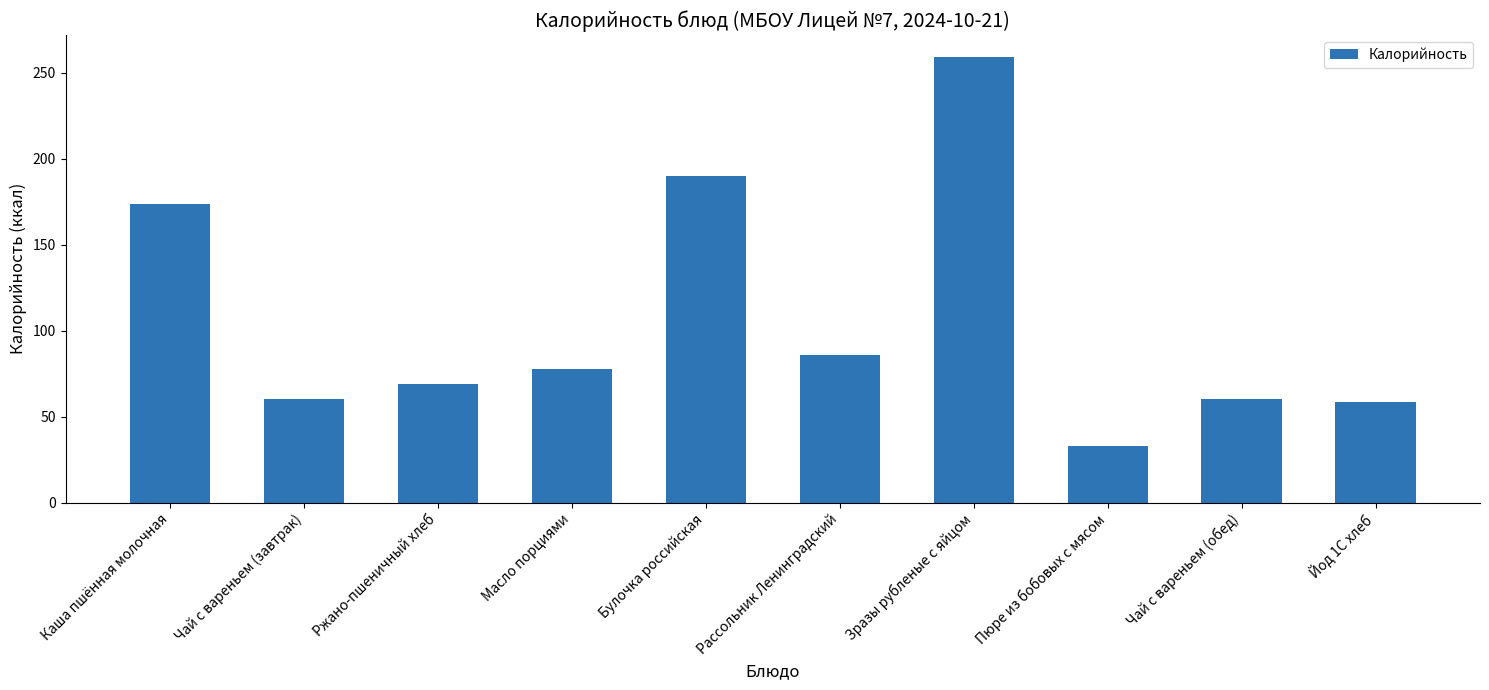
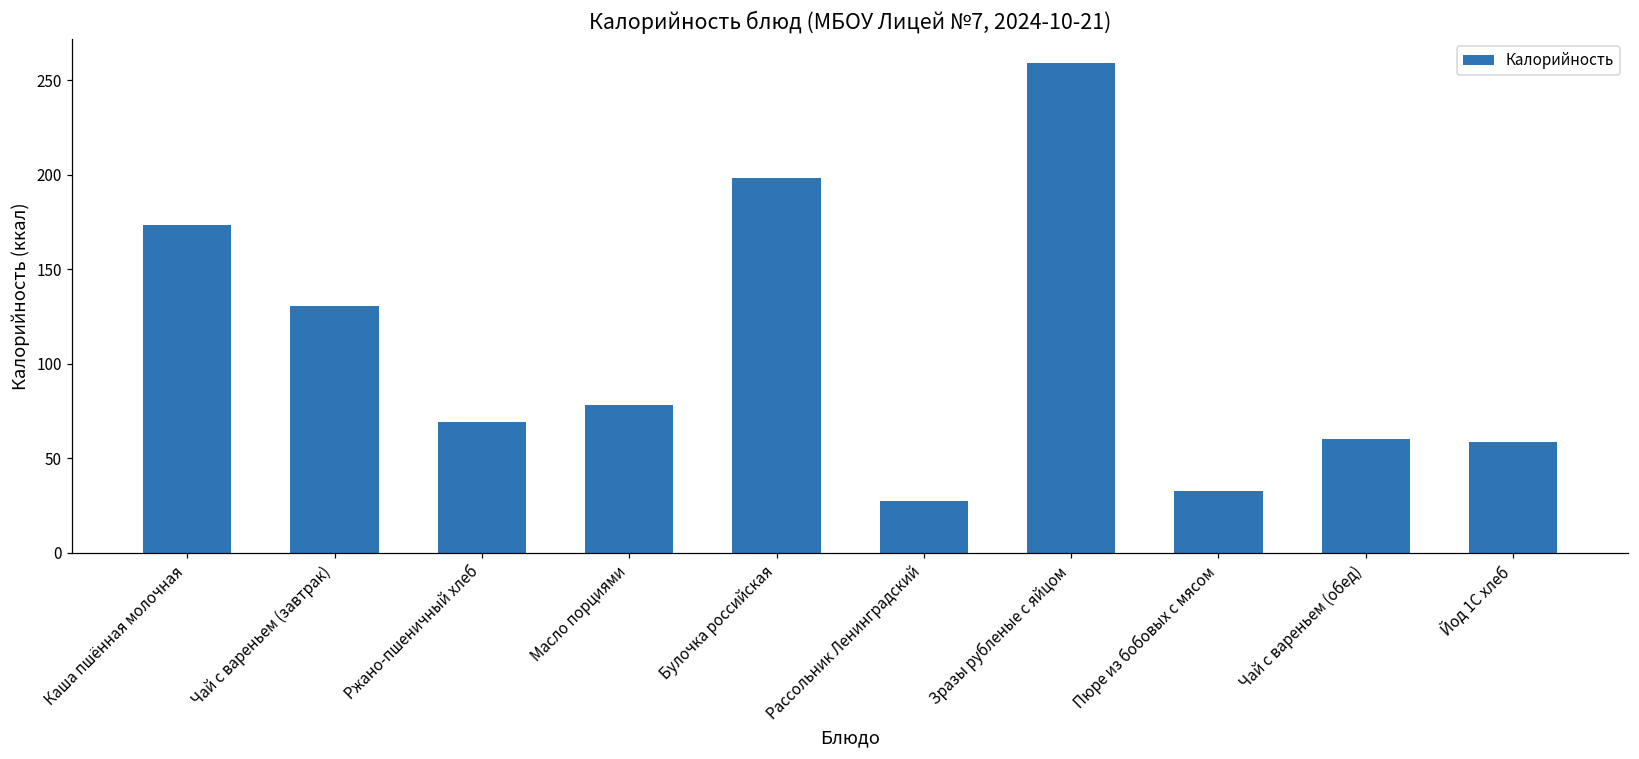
  {
    "Каша пшённая молочная": 174,
-   "Чай с вареньем (завтрак)": 60,
+   "Чай с вареньем (завтрак)": 130,
    "Ржано-пшеничный хлеб": 69,
    "Масло порциями": 78,
-   "Булочка российская": 190,
-   "Рассольник Ленинградский": 86,
+   "Булочка российская": 198,
+   "Рассольник Ленинградский": 27,
    "Зразы рубленые с яйцом": 259,
    "Пюре из бобовых с мясом": 33,
    "Чай с вареньем (обед)": 60,
    "Йод 1С хлеб": 59
  }
